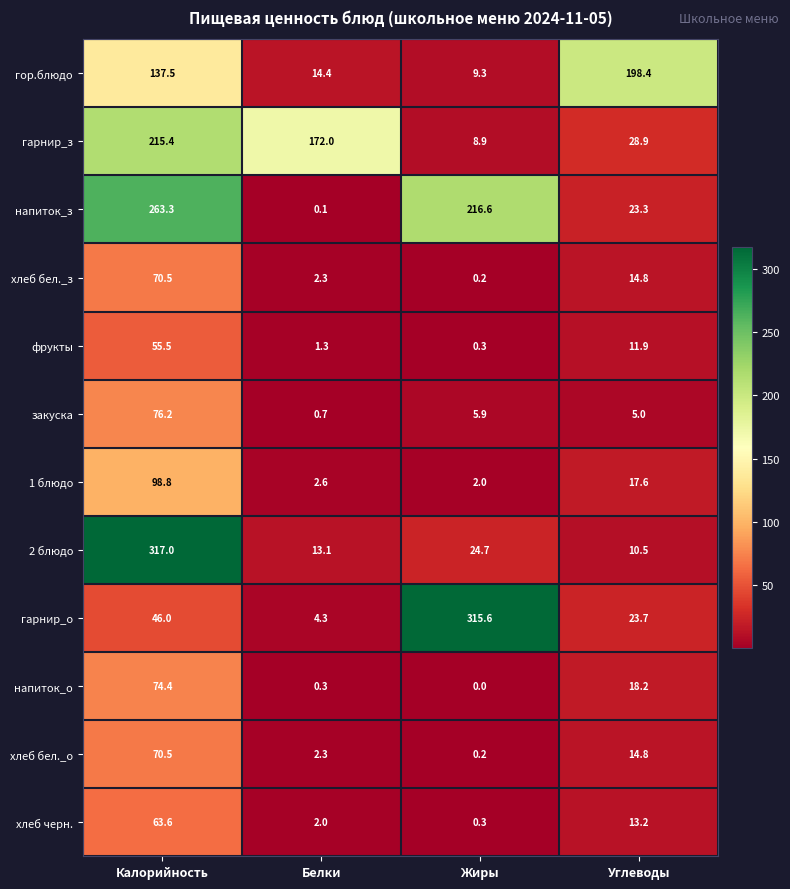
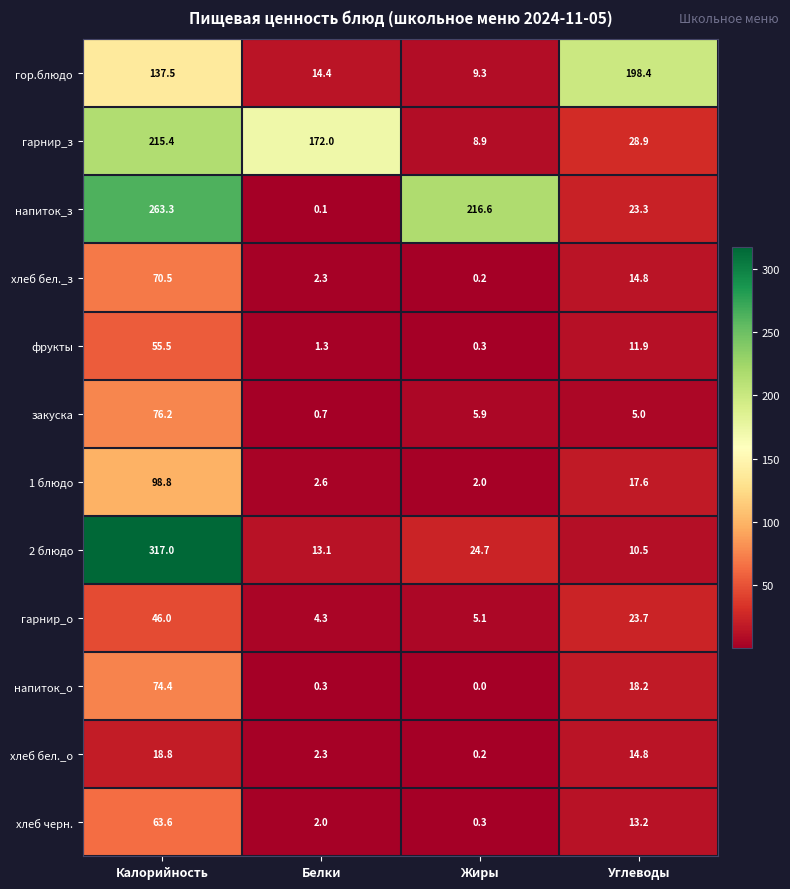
  {
    "гор.блюдо": {
      "Калорийность": 137.5,
      "Белки": 14.4,
      "Жиры": 9.3,
      "Углеводы": 198.4
    },
    "гарнир_з": {
      "Калорийность": 215.4,
      "Белки": 172.0,
      "Жиры": 8.9,
      "Углеводы": 28.9
    },
    "напиток_з": {
      "Калорийность": 263.3,
      "Белки": 0.1,
      "Жиры": 216.6,
      "Углеводы": 23.3
    },
    "хлеб бел._з": {
      "Калорийность": 70.5,
      "Белки": 2.3,
      "Жиры": 0.2,
      "Углеводы": 14.8
    },
    "фрукты": {
      "Калорийность": 55.5,
      "Белки": 1.3,
      "Жиры": 0.3,
      "Углеводы": 11.9
    },
    "закуска": {
      "Калорийность": 76.2,
      "Белки": 0.7,
      "Жиры": 5.9,
      "Углеводы": 5.0
    },
    "1 блюдо": {
      "Калорийность": 98.8,
      "Белки": 2.6,
      "Жиры": 2.0,
      "Углеводы": 17.6
    },
    "2 блюдо": {
      "Калорийность": 317.0,
      "Белки": 13.1,
      "Жиры": 24.7,
      "Углеводы": 10.5
    },
    "гарнир_о": {
      "Калорийность": 46.0,
      "Белки": 4.3,
-     "Жиры": 315.6,
+     "Жиры": 5.1,
      "Углеводы": 23.7
    },
    "напиток_о": {
      "Калорийность": 74.4,
      "Белки": 0.3,
      "Жиры": 0.0,
      "Углеводы": 18.2
    },
    "хлеб бел._о": {
-     "Калорийность": 70.5,
+     "Калорийность": 18.8,
      "Белки": 2.3,
      "Жиры": 0.2,
      "Углеводы": 14.8
    },
    "хлеб черн.": {
      "Калорийность": 63.6,
      "Белки": 2.0,
      "Жиры": 0.3,
      "Углеводы": 13.2
    }
  }
